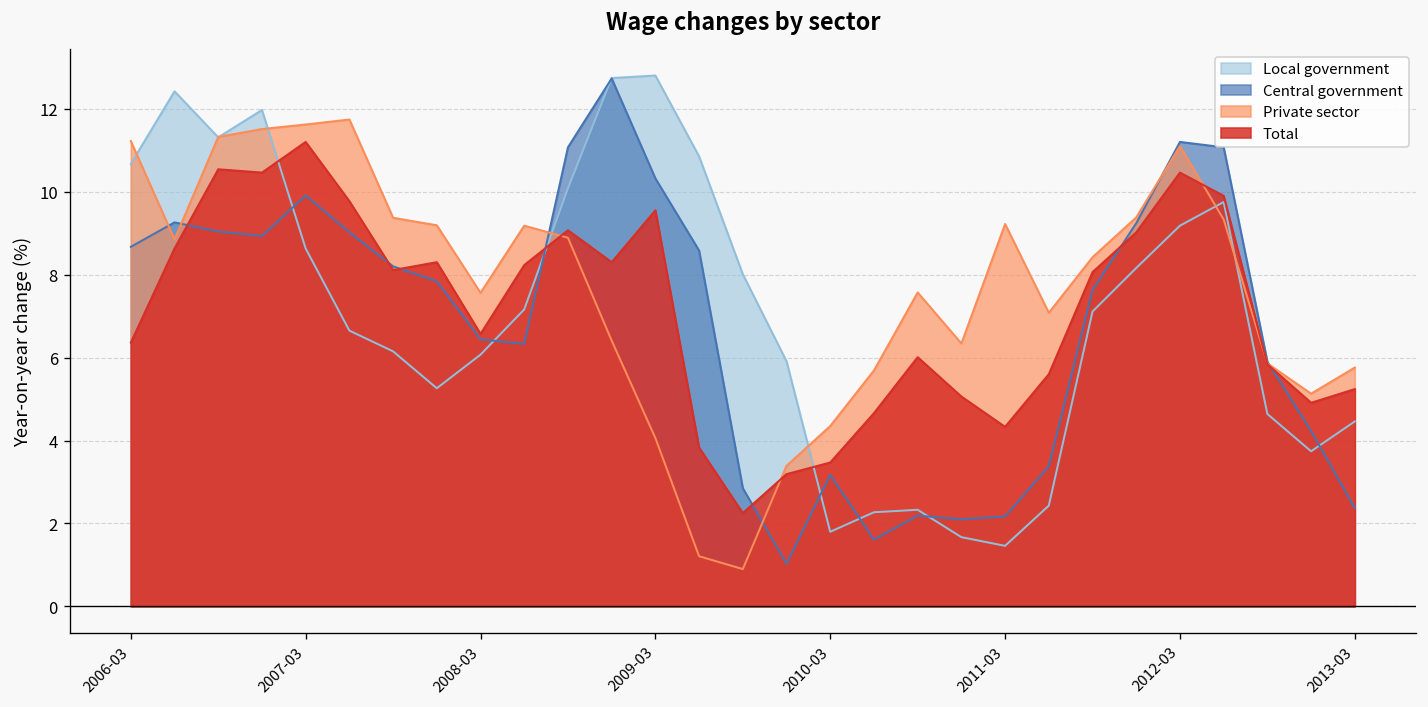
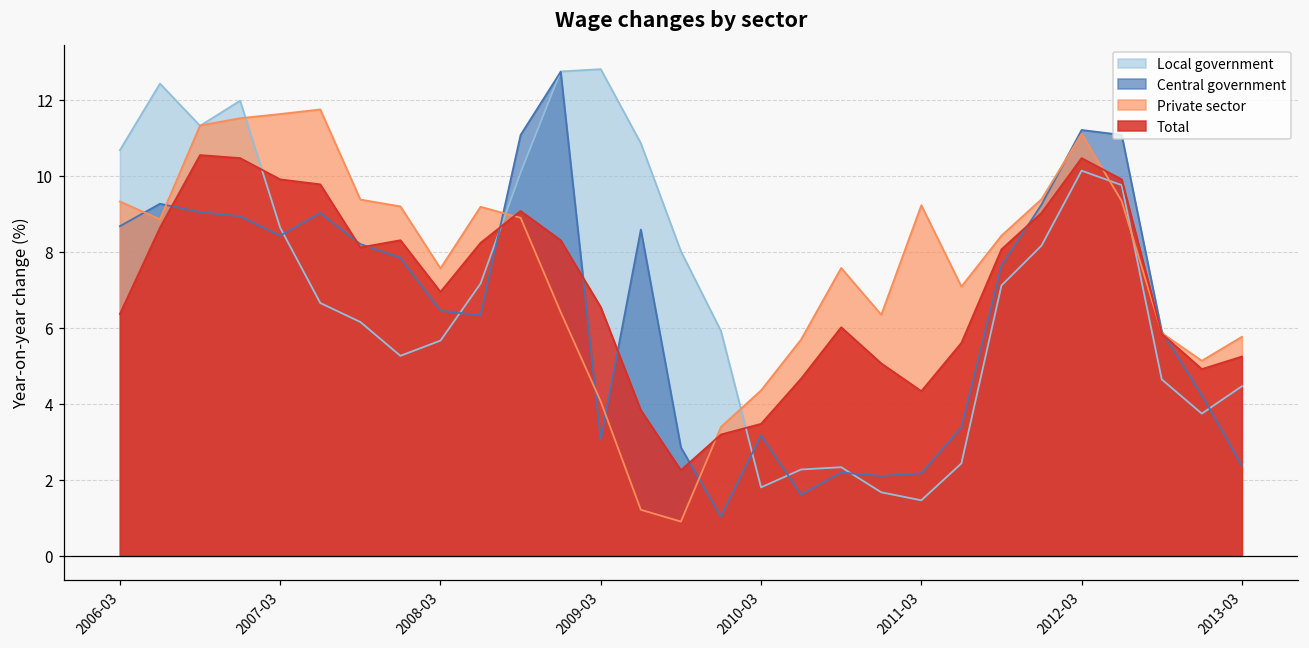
  {
    "Local government": {
      "2006-03": 10.7,
      "2007-03": 8.6,
-     "2008-03": 6.1,
+     "2008-03": 5.7,
      "2009-03": 12.8,
      "2010-03": 1.8,
      "2011-03": 1.5,
-     "2012-03": 9.2,
+     "2012-03": 10.1,
      "2013-03": 4.5
    },
    "Central government": {
      "2006-03": 8.7,
-     "2007-03": 9.9,
+     "2007-03": 8.4,
      "2008-03": 6.4,
-     "2009-03": 10.3,
+     "2009-03": 3.1,
      "2010-03": 3.2,
      "2011-03": 2.2,
      "2012-03": 11.2,
      "2013-03": 2.4
    },
    "Private sector": {
-     "2006-03": 11.2,
+     "2006-03": 9.3,
      "2007-03": 11.6,
      "2008-03": 7.6,
      "2009-03": 4.1,
      "2010-03": 4.4,
      "2011-03": 9.2,
      "2012-03": 11.1,
      "2013-03": 5.8
    },
    "Total": {
      "2006-03": 6.4,
-     "2007-03": 11.2,
-     "2008-03": 6.6,
-     "2009-03": 9.6,
+     "2007-03": 9.9,
+     "2008-03": 6.9,
+     "2009-03": 6.5,
      "2010-03": 3.5,
      "2011-03": 4.3,
      "2012-03": 10.5,
      "2013-03": 5.2
    }
  }
